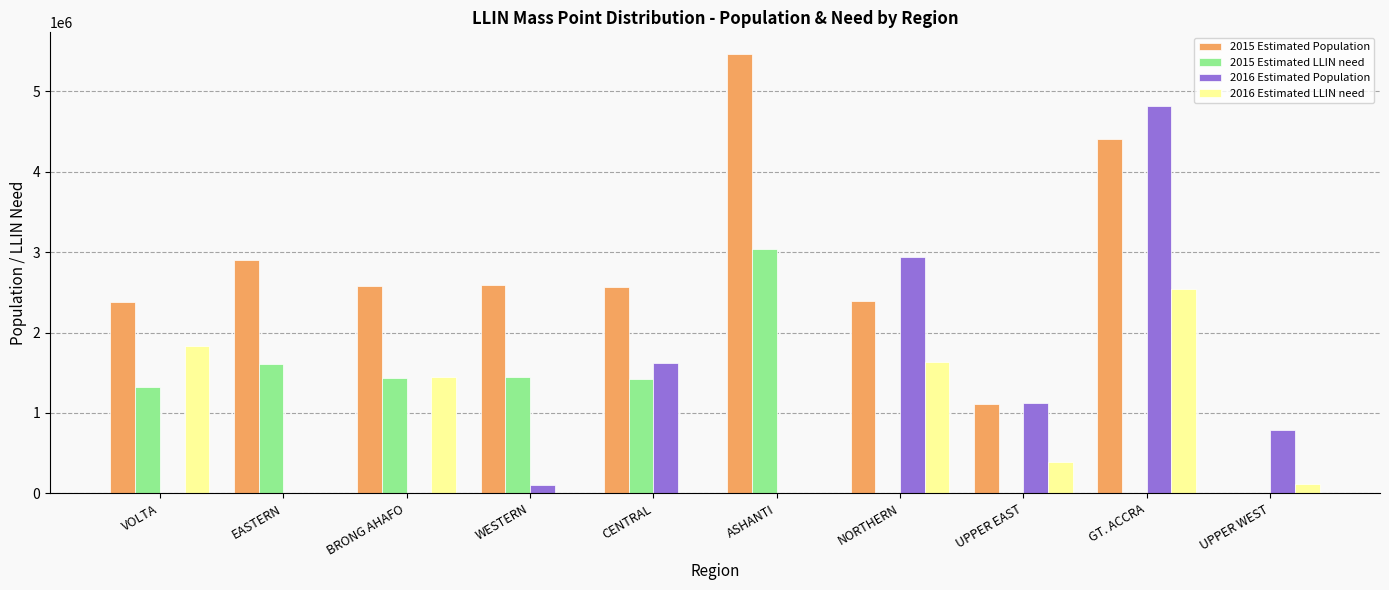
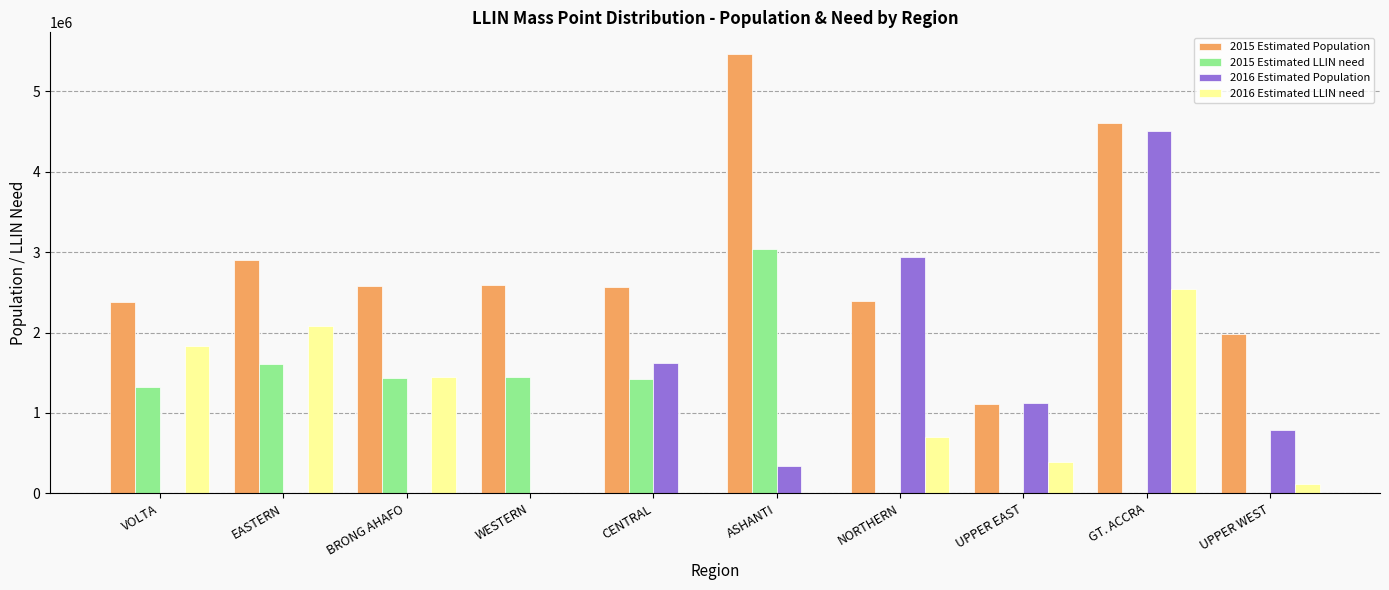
  {
    "2015 Estimated Population": {
      "VOLTA": 2400000,
      "EASTERN": 2900000,
      "BRONG AHAFO": 2600000,
      "WESTERN": 2600000,
      "CENTRAL": 2600000,
      "ASHANTI": 5500000,
      "NORTHERN": 2400000,
      "UPPER EAST": 1100000,
-     "GT. ACCRA": 4400000,
-     "UPPER WEST": 0
+     "GT. ACCRA": 4600000,
+     "UPPER WEST": 2000000
    },
    "2015 Estimated LLIN need": {
      "VOLTA": 1300000,
      "EASTERN": 1600000,
      "BRONG AHAFO": 1400000,
      "WESTERN": 1400000,
      "CENTRAL": 1400000,
      "ASHANTI": 3000000,
      "NORTHERN": 0,
      "UPPER EAST": 0,
      "GT. ACCRA": 0,
      "UPPER WEST": 0
    },
    "2016 Estimated Population": {
      "VOLTA": 0,
      "EASTERN": 0,
      "BRONG AHAFO": 0,
-     "WESTERN": 100000,
+     "WESTERN": 0,
      "CENTRAL": 1600000,
-     "ASHANTI": 0,
+     "ASHANTI": 300000,
      "NORTHERN": 2900000,
      "UPPER EAST": 1100000,
-     "GT. ACCRA": 4800000,
+     "GT. ACCRA": 4500000,
      "UPPER WEST": 800000
    },
    "2016 Estimated LLIN need": {
      "VOLTA": 1800000,
-     "EASTERN": 0,
+     "EASTERN": 2100000,
      "BRONG AHAFO": 1500000,
      "WESTERN": 0,
      "CENTRAL": 0,
      "ASHANTI": 0,
-     "NORTHERN": 1600000,
+     "NORTHERN": 700000,
      "UPPER EAST": 400000,
      "GT. ACCRA": 2500000,
      "UPPER WEST": 100000
    }
  }
